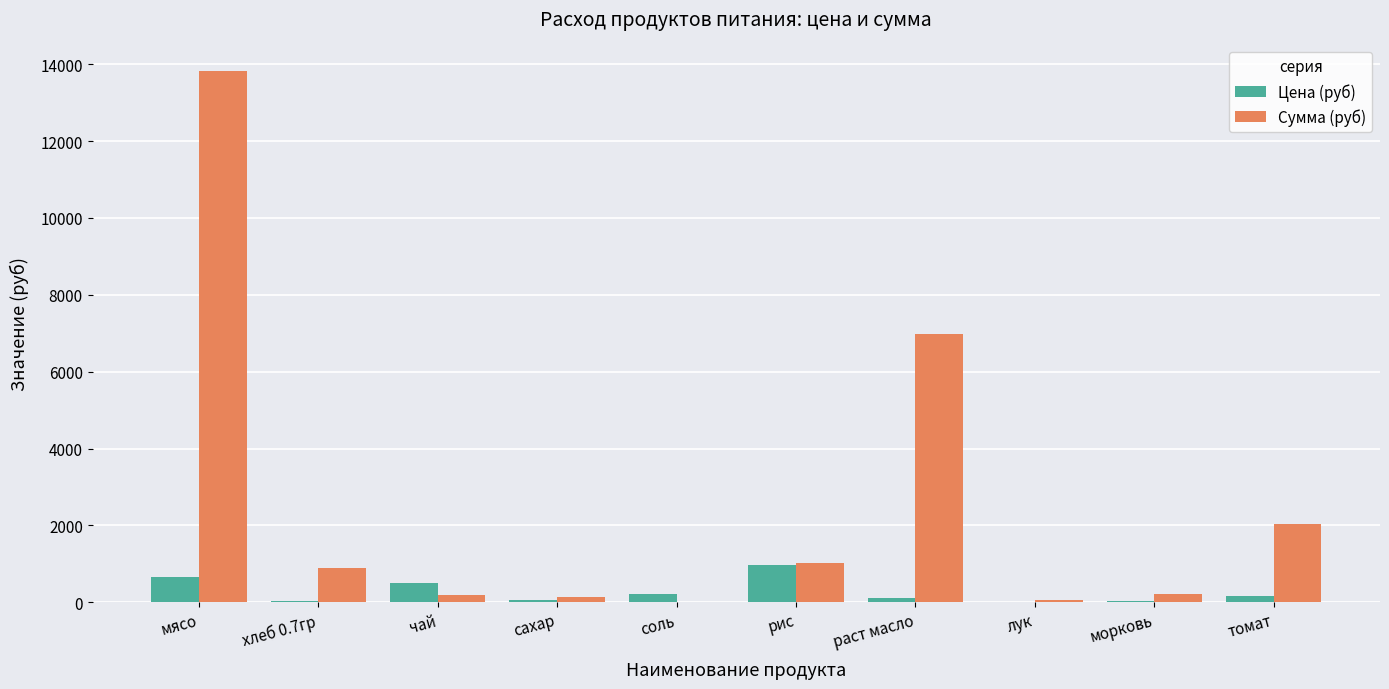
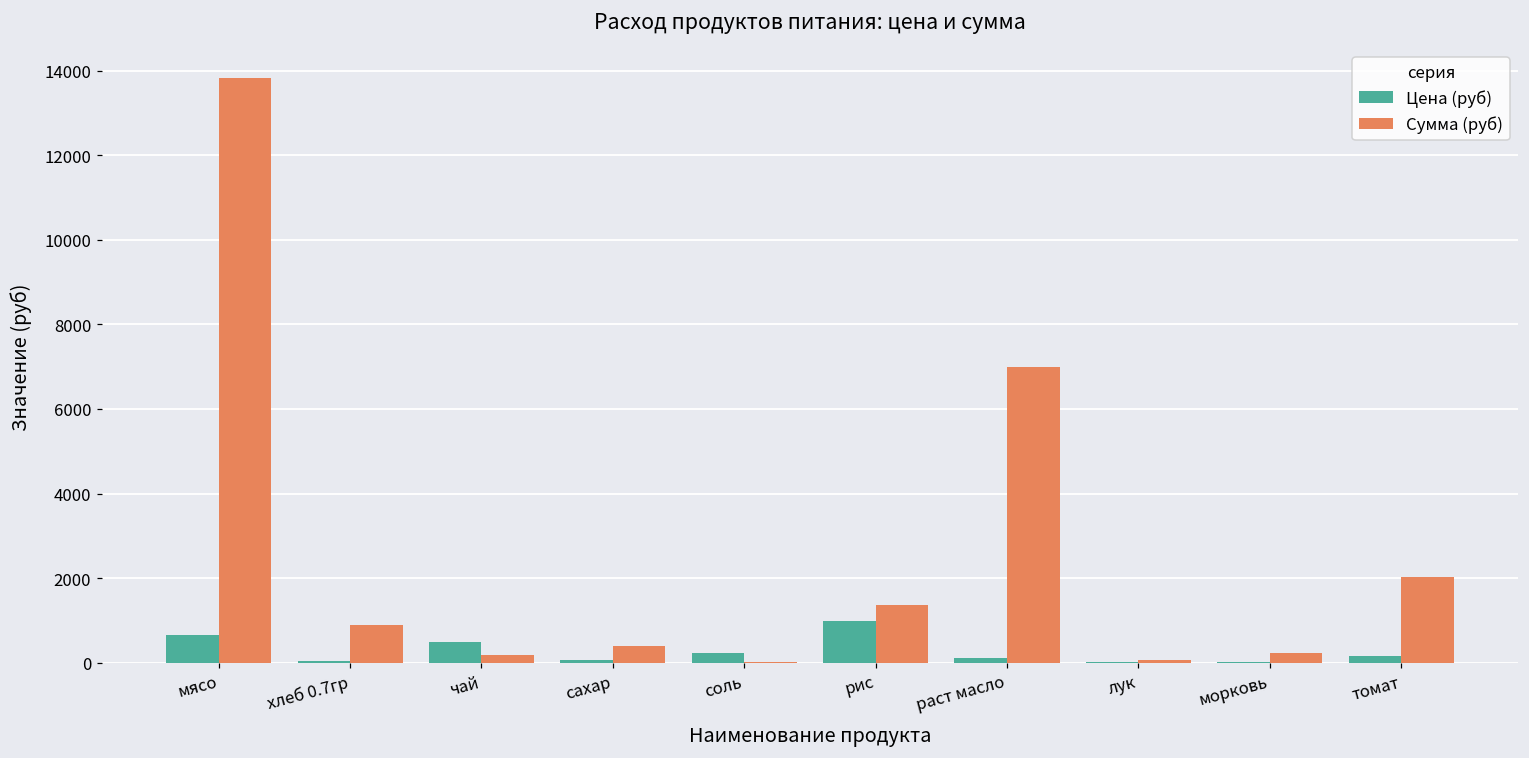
  {
    "Цена (руб)": {
      "мясо": 700,
      "чай": 500,
      "соль": 200,
      "рис": 1000,
      "раст масло": 100,
      "томат": 200
    },
    "Сумма (руб)": {
      "мясо": 13800,
      "хлеб 0.7гр": 900,
      "чай": 200,
-     "сахар": 100,
-     "рис": 1000,
+     "сахар": 400,
+     "рис": 1400,
      "раст масло": 7000,
      "морковь": 200,
      "томат": 2000
    }
  }
